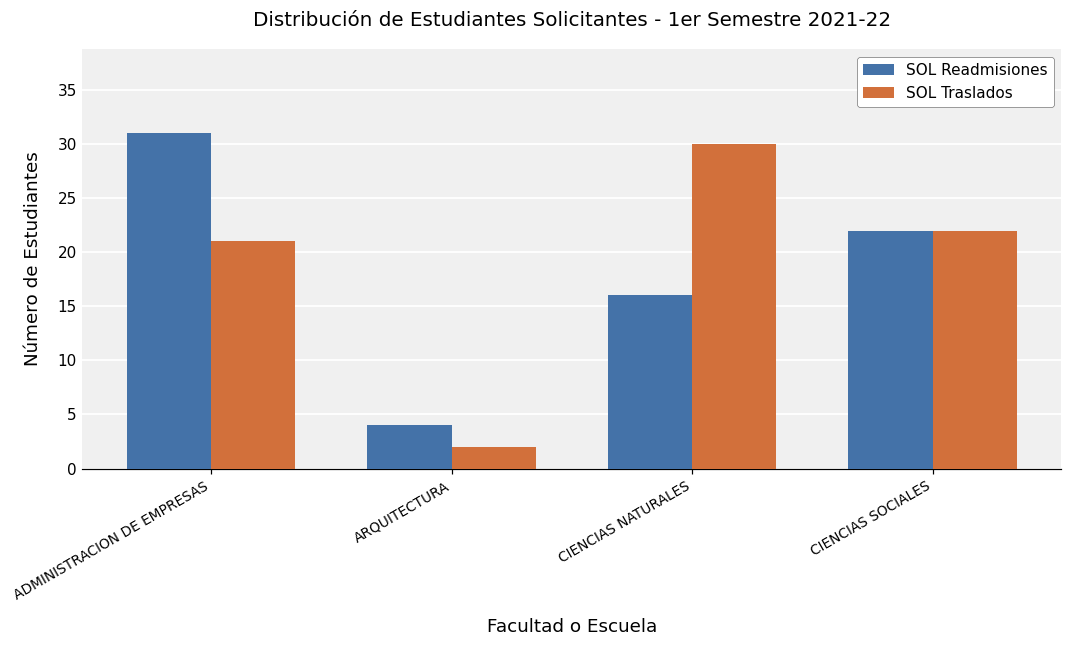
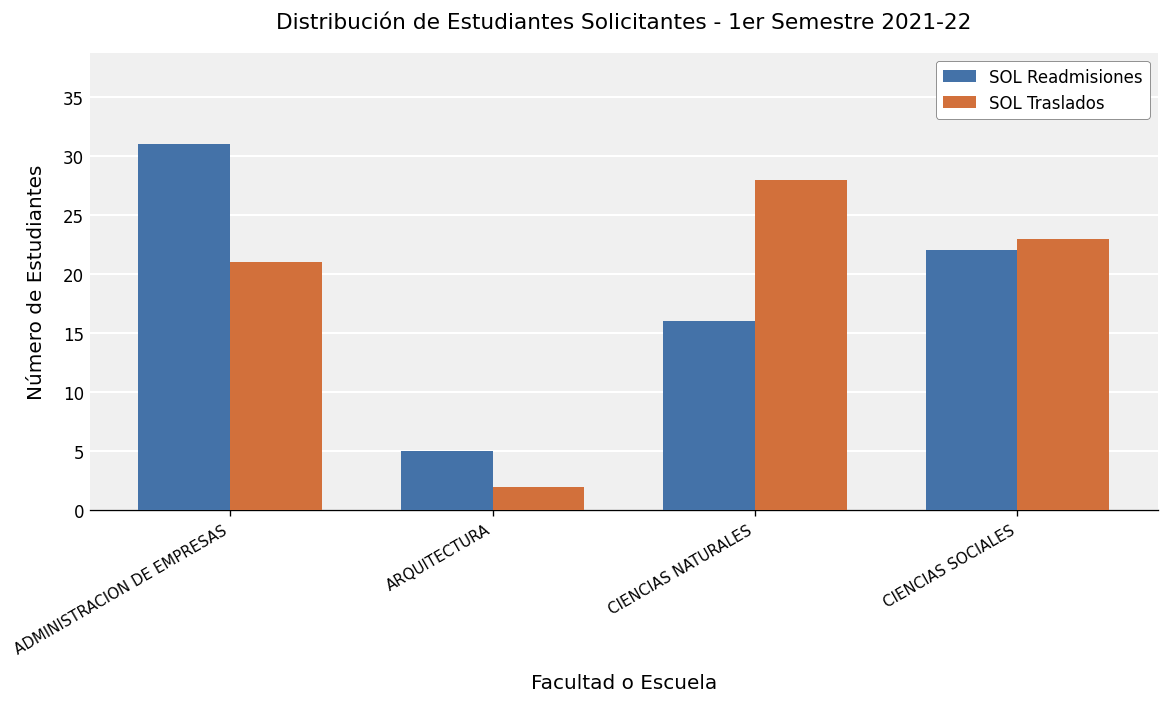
  {
    "SOL Readmisiones": {
      "ADMINISTRACION DE EMPRESAS": 31,
-     "ARQUITECTURA": 4,
+     "ARQUITECTURA": 5,
      "CIENCIAS NATURALES": 16,
      "CIENCIAS SOCIALES": 22
    },
    "SOL Traslados": {
      "ADMINISTRACION DE EMPRESAS": 21,
      "ARQUITECTURA": 2,
-     "CIENCIAS NATURALES": 30,
-     "CIENCIAS SOCIALES": 22
+     "CIENCIAS NATURALES": 28,
+     "CIENCIAS SOCIALES": 23
    }
  }
